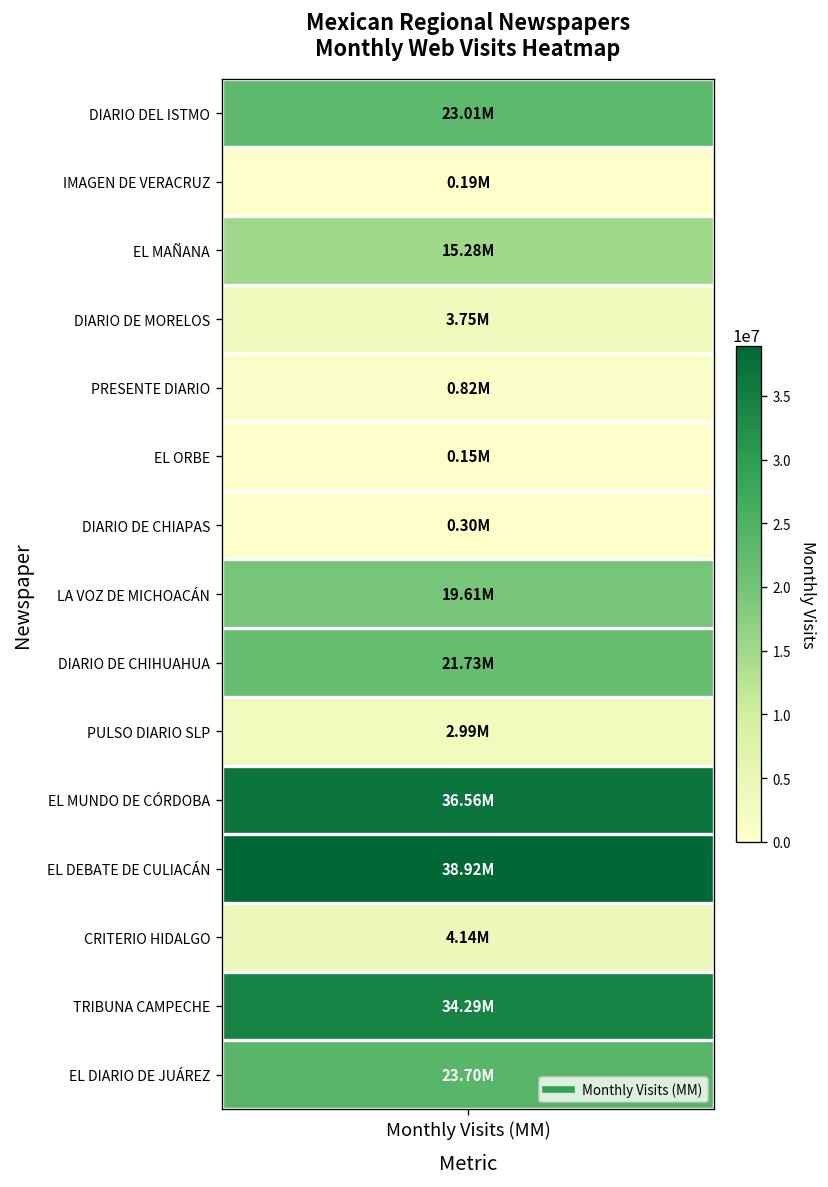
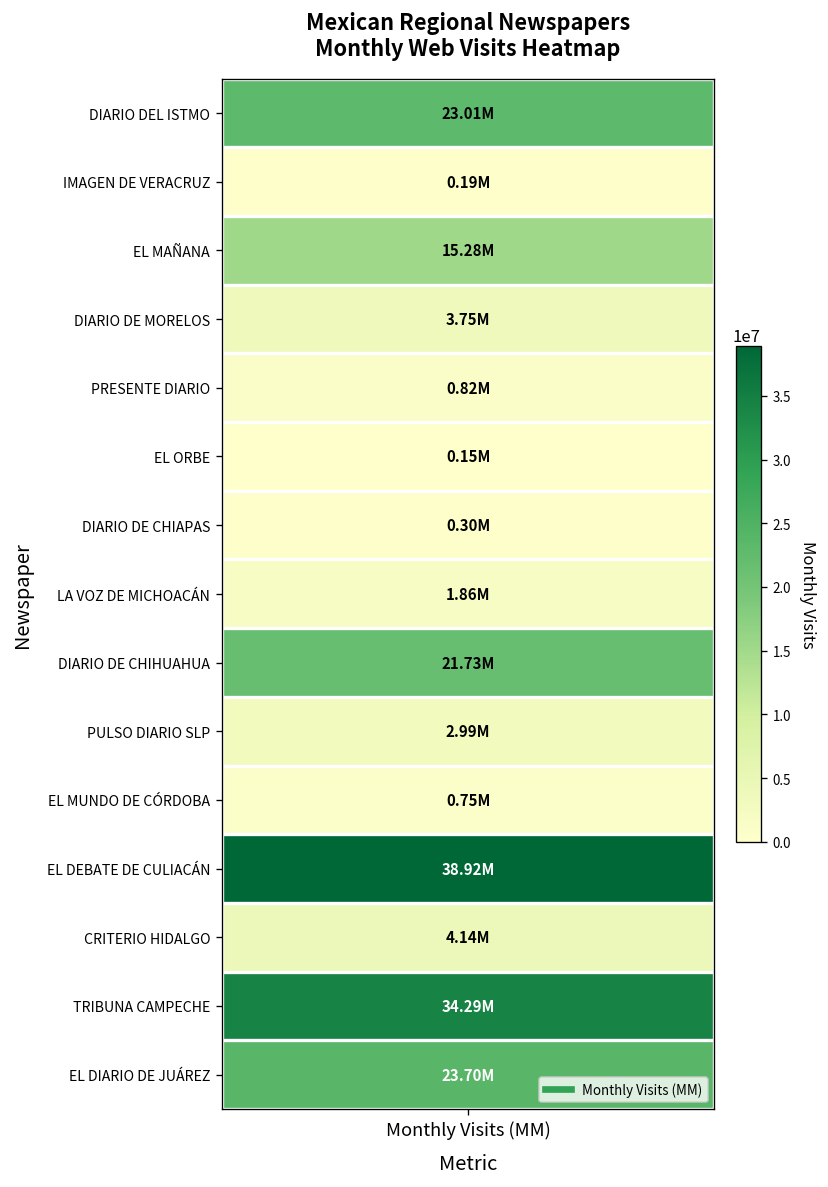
  {
    "DIARIO DEL ISTMO": {
      "Monthly Visits (MM)": "23.01M"
    },
    "IMAGEN DE VERACRUZ": {
      "Monthly Visits (MM)": "0.19M"
    },
    "EL MAÑANA": {
      "Monthly Visits (MM)": "15.28M"
    },
    "DIARIO DE MORELOS": {
      "Monthly Visits (MM)": "3.75M"
    },
    "PRESENTE DIARIO": {
      "Monthly Visits (MM)": "0.82M"
    },
    "EL ORBE": {
      "Monthly Visits (MM)": "0.15M"
    },
    "DIARIO DE CHIAPAS": {
      "Monthly Visits (MM)": "0.30M"
    },
    "LA VOZ DE MICHOACÁN": {
-     "Monthly Visits (MM)": "19.61M"
+     "Monthly Visits (MM)": "1.86M"
    },
    "DIARIO DE CHIHUAHUA": {
      "Monthly Visits (MM)": "21.73M"
    },
    "PULSO DIARIO SLP": {
      "Monthly Visits (MM)": "2.99M"
    },
    "EL MUNDO DE CÓRDOBA": {
-     "Monthly Visits (MM)": "36.56M"
+     "Monthly Visits (MM)": "0.75M"
    },
    "EL DEBATE DE CULIACÁN": {
      "Monthly Visits (MM)": "38.92M"
    },
    "CRITERIO HIDALGO": {
      "Monthly Visits (MM)": "4.14M"
    },
    "TRIBUNA CAMPECHE": {
      "Monthly Visits (MM)": "34.29M"
    },
    "EL DIARIO DE JUÁREZ": {
      "Monthly Visits (MM)": "23.70M"
    }
  }
